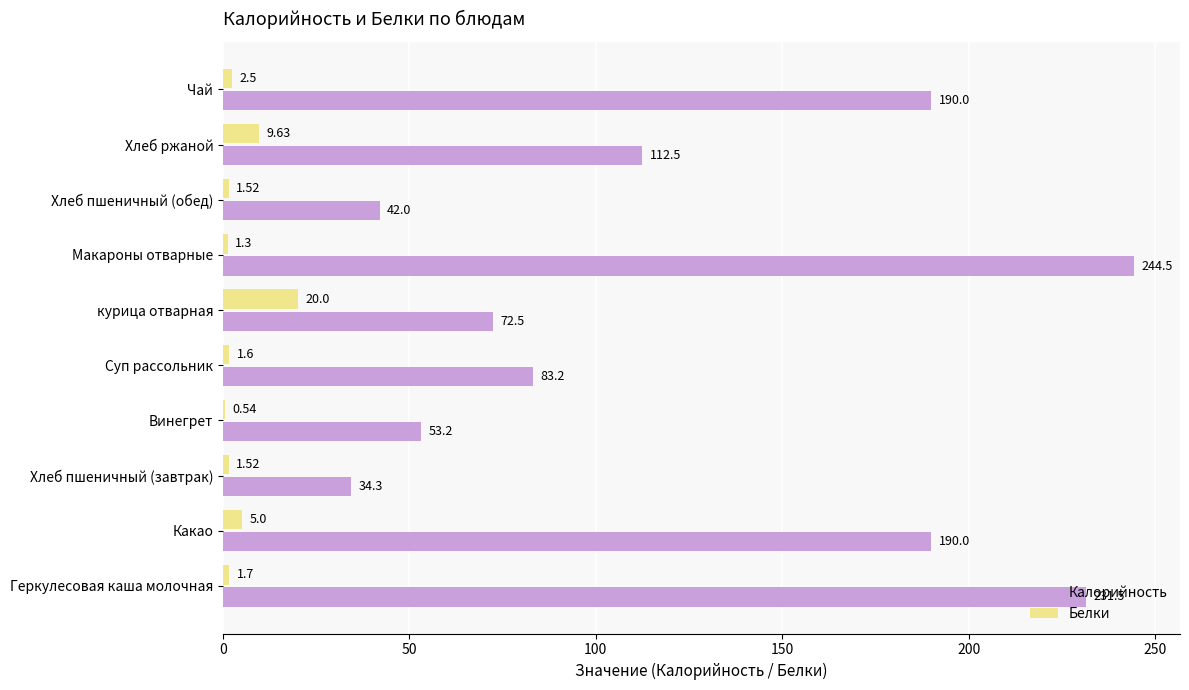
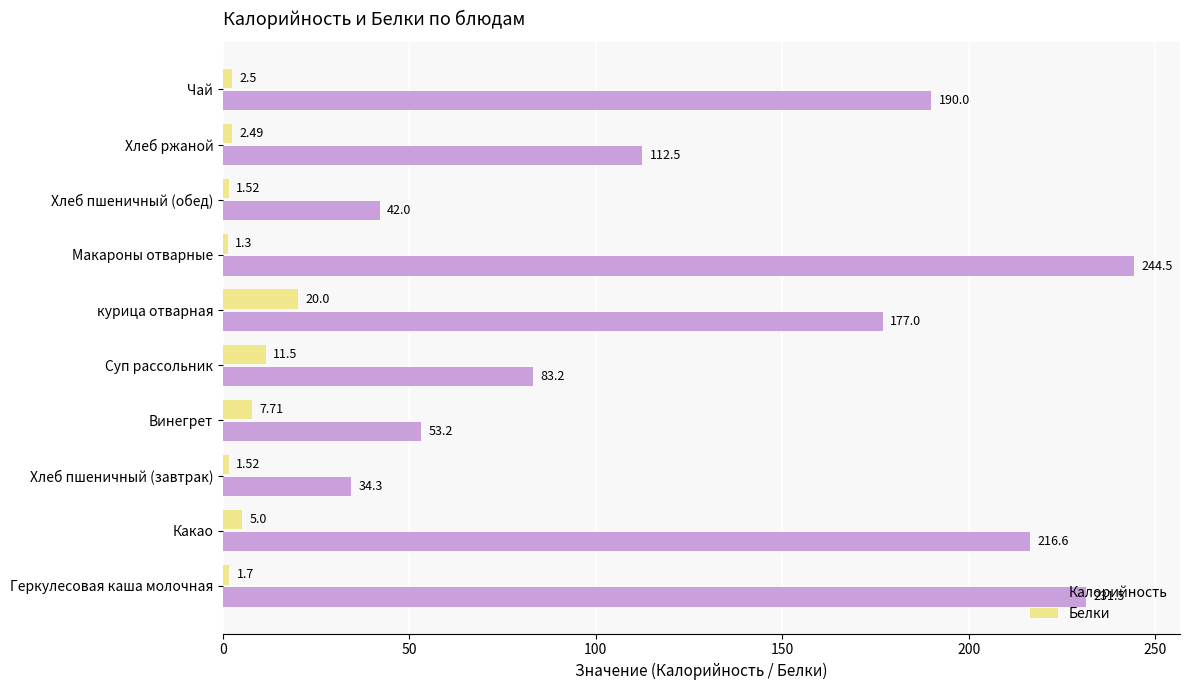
  {
    "Калорийность": {
      "Чай": 190.0,
      "Хлеб ржаной": 112.5,
      "Хлеб пшеничный (обед)": 42.0,
      "Макароны отварные": 244.5,
-     "курица отварная": 72.5,
+     "курица отварная": 177.0,
      "Суп рассольник": 83.2,
      "Винегрет": 53.2,
      "Хлеб пшеничный (завтрак)": 34.3,
-     "Какао": 190.0,
+     "Какао": 216.6,
      "Геркулесовая каша молочная": 231.5
    },
    "Белки": {
      "Чай": 2.5,
-     "Хлеб ржаной": 9.63,
+     "Хлеб ржаной": 2.49,
      "Хлеб пшеничный (обед)": 1.52,
      "Макароны отварные": 1.3,
      "курица отварная": 20.0,
-     "Суп рассольник": 1.6,
-     "Винегрет": 0.54,
+     "Суп рассольник": 11.5,
+     "Винегрет": 7.71,
      "Хлеб пшеничный (завтрак)": 1.52,
      "Какао": 5.0,
      "Геркулесовая каша молочная": 1.7
    }
  }
